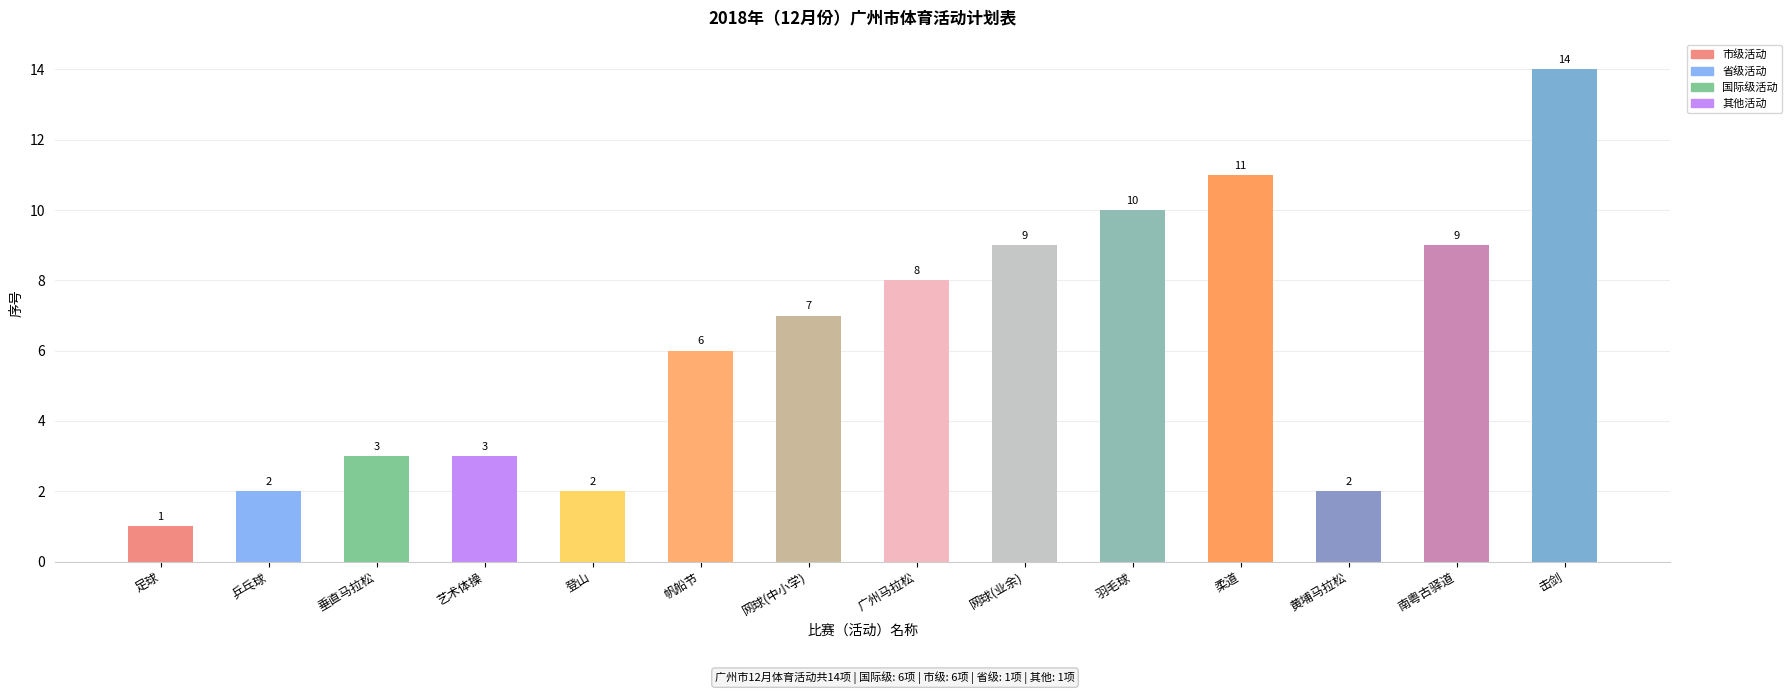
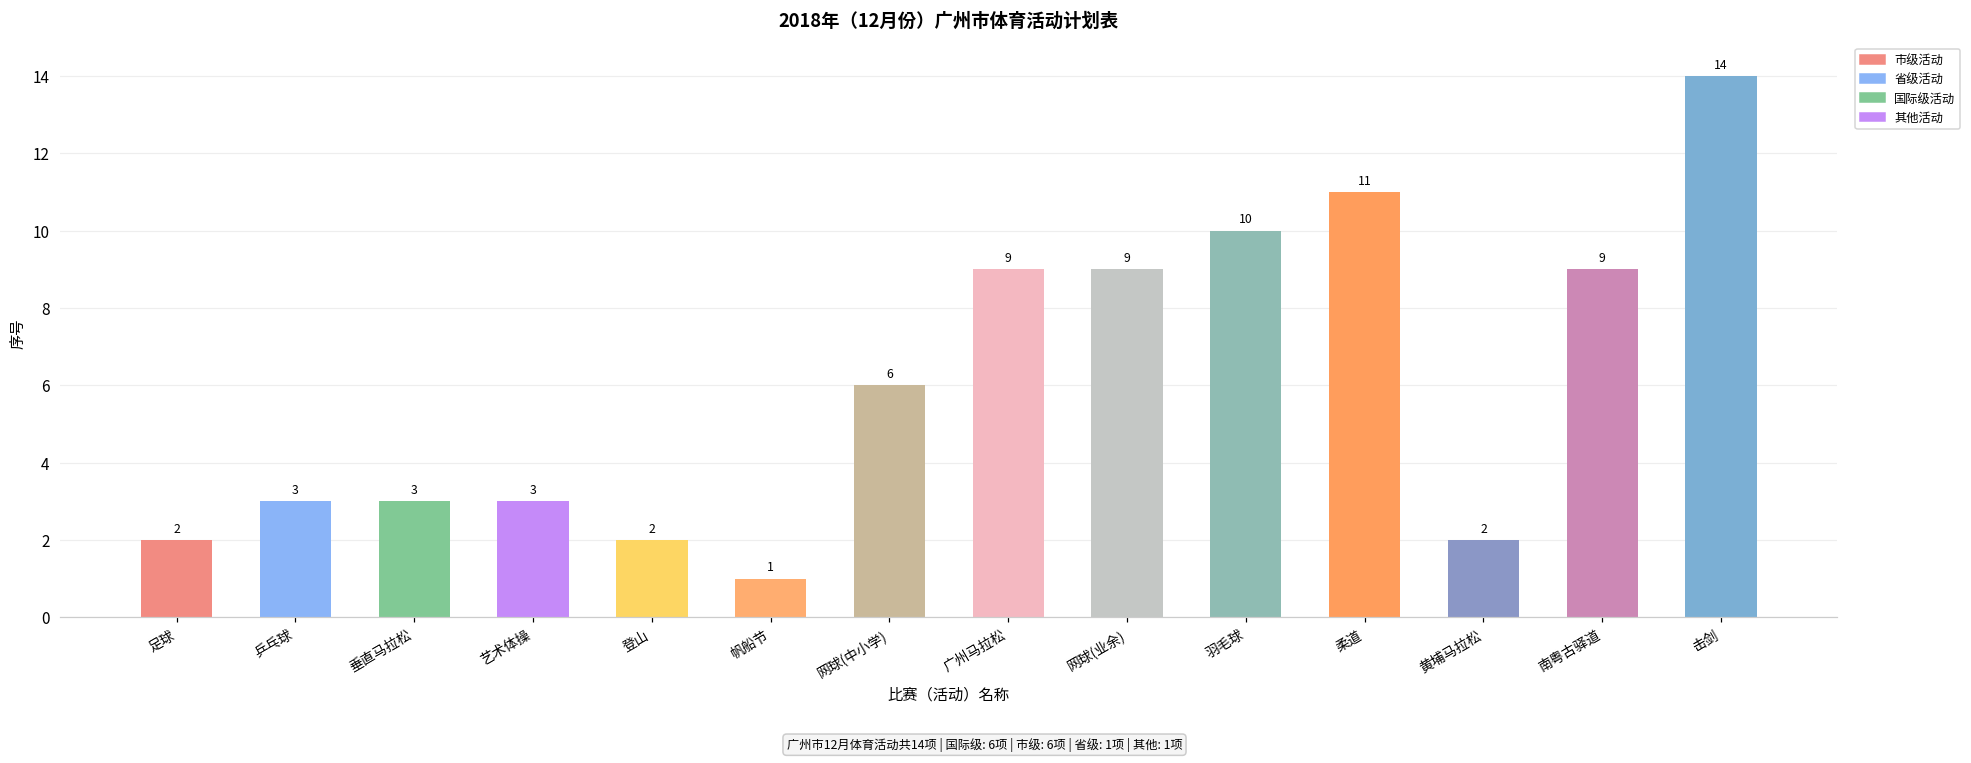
  {
-   "足球": 1,
-   "乒乓球": 2,
+   "足球": 2,
+   "乒乓球": 3,
    "垂直马拉松": 3,
    "艺术体操": 3,
    "登山": 2,
-   "帆船节": 6,
-   "网球(中小学)": 7,
-   "广州马拉松": 8,
+   "帆船节": 1,
+   "网球(中小学)": 6,
+   "广州马拉松": 9,
    "网球(业余)": 9,
    "羽毛球": 10,
    "柔道": 11,
    "黄埔马拉松": 2,
    "南粤古驿道": 9,
    "击剑": 14
  }
